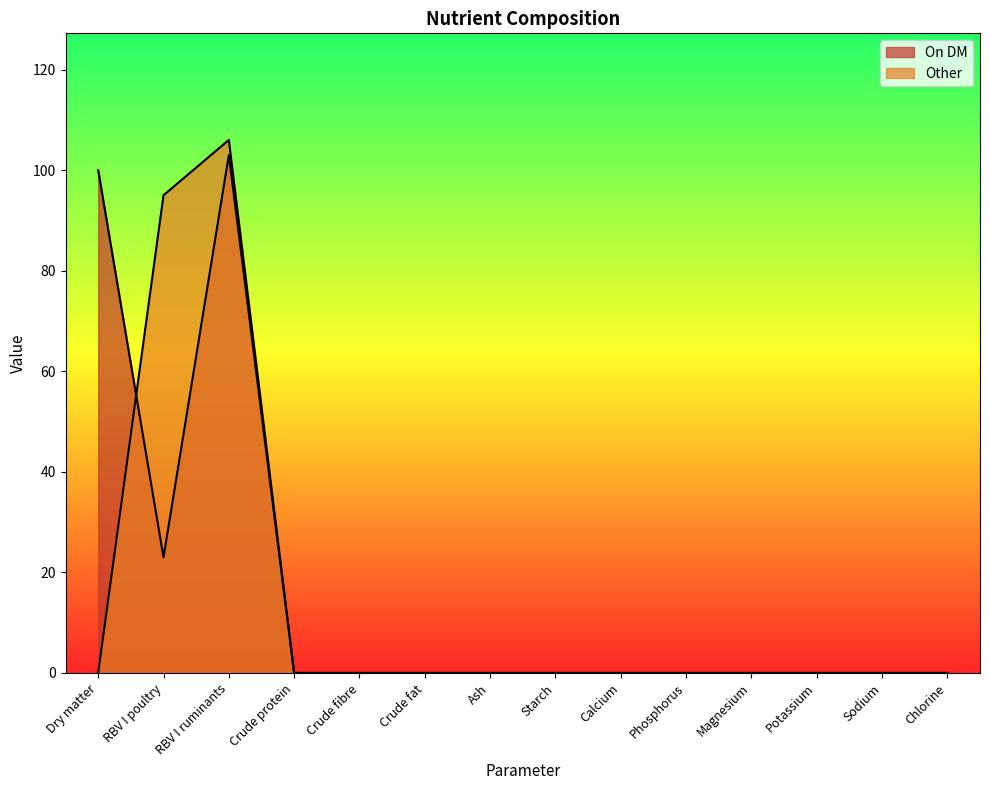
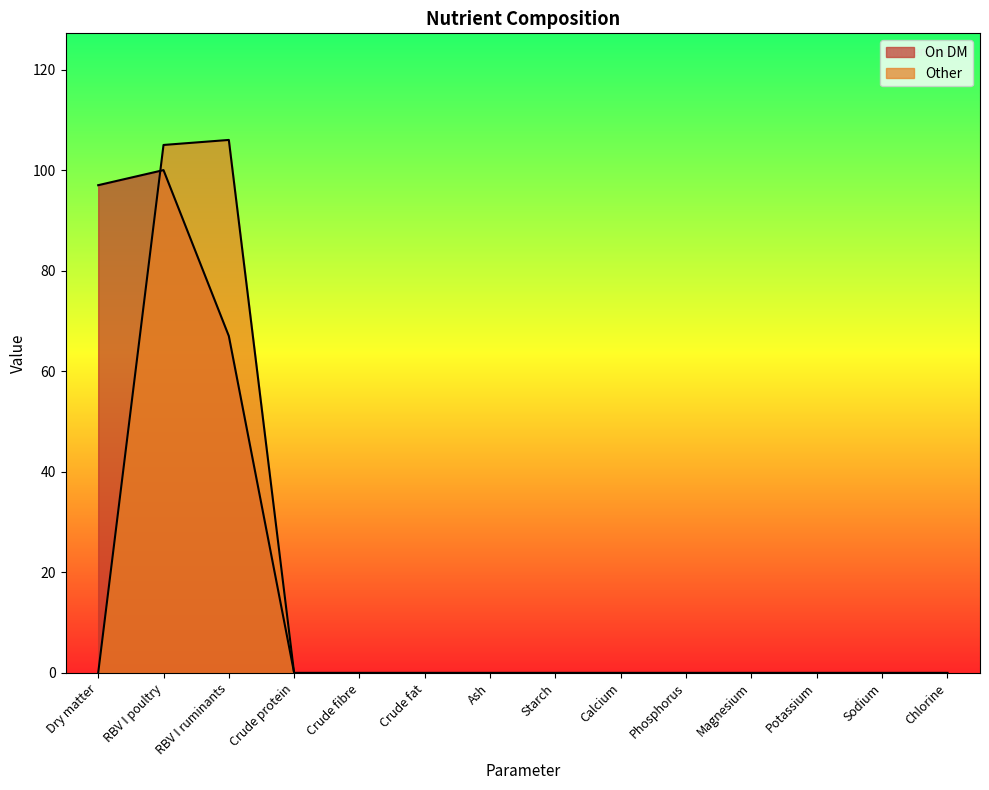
  {
    "On DM": {
-     "Dry matter": 100,
-     "RBV I poultry": 23,
-     "RBV I ruminants": 103
+     "Dry matter": 97,
+     "RBV I poultry": 100,
+     "RBV I ruminants": 67
    },
    "Other": {
      "Dry matter": 0,
-     "RBV I poultry": 95,
+     "RBV I poultry": 105,
      "RBV I ruminants": 106
    }
  }
